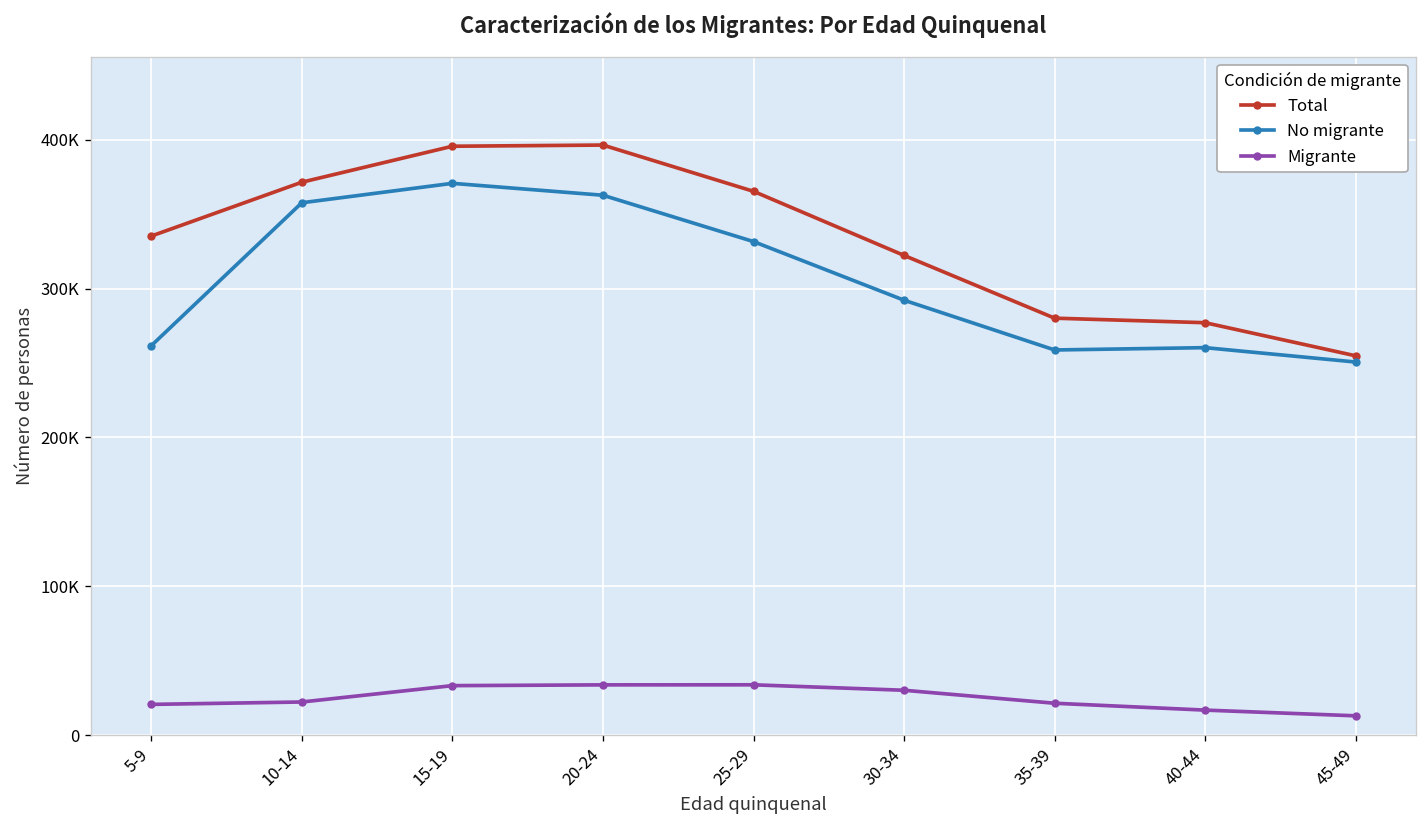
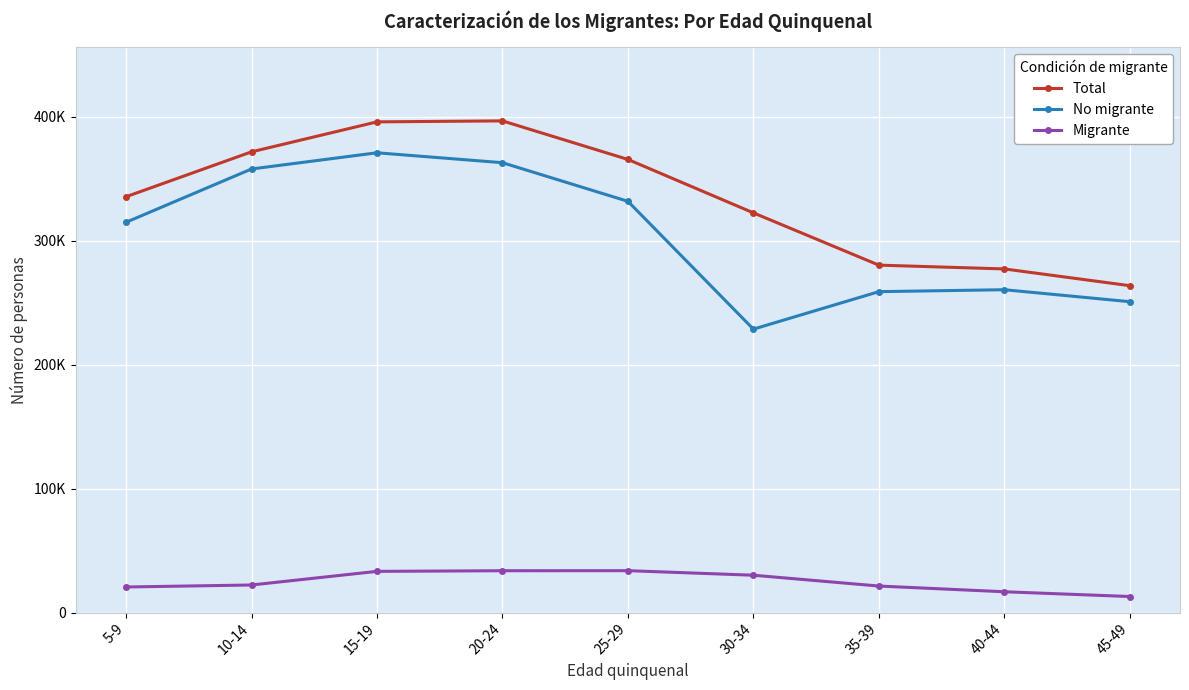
  {
    "Total": {
      "5-9": 335000,
      "10-14": 372000,
      "15-19": 396000,
      "20-24": 397000,
      "25-29": 365000,
      "30-34": 322000,
      "35-39": 280000,
      "40-44": 277000,
-     "45-49": 255000
+     "45-49": 264000
    },
    "No migrante": {
-     "5-9": 262000,
+     "5-9": 315000,
      "10-14": 358000,
      "15-19": 371000,
      "20-24": 363000,
      "25-29": 332000,
-     "30-34": 292000,
+     "30-34": 229000,
      "35-39": 259000,
      "40-44": 260000,
      "45-49": 251000
    },
    "Migrante": {
      "5-9": 21000,
      "10-14": 22000,
      "15-19": 33000,
      "20-24": 34000,
      "25-29": 34000,
      "30-34": 30000,
      "35-39": 21000,
      "40-44": 17000,
      "45-49": 13000
    }
  }
